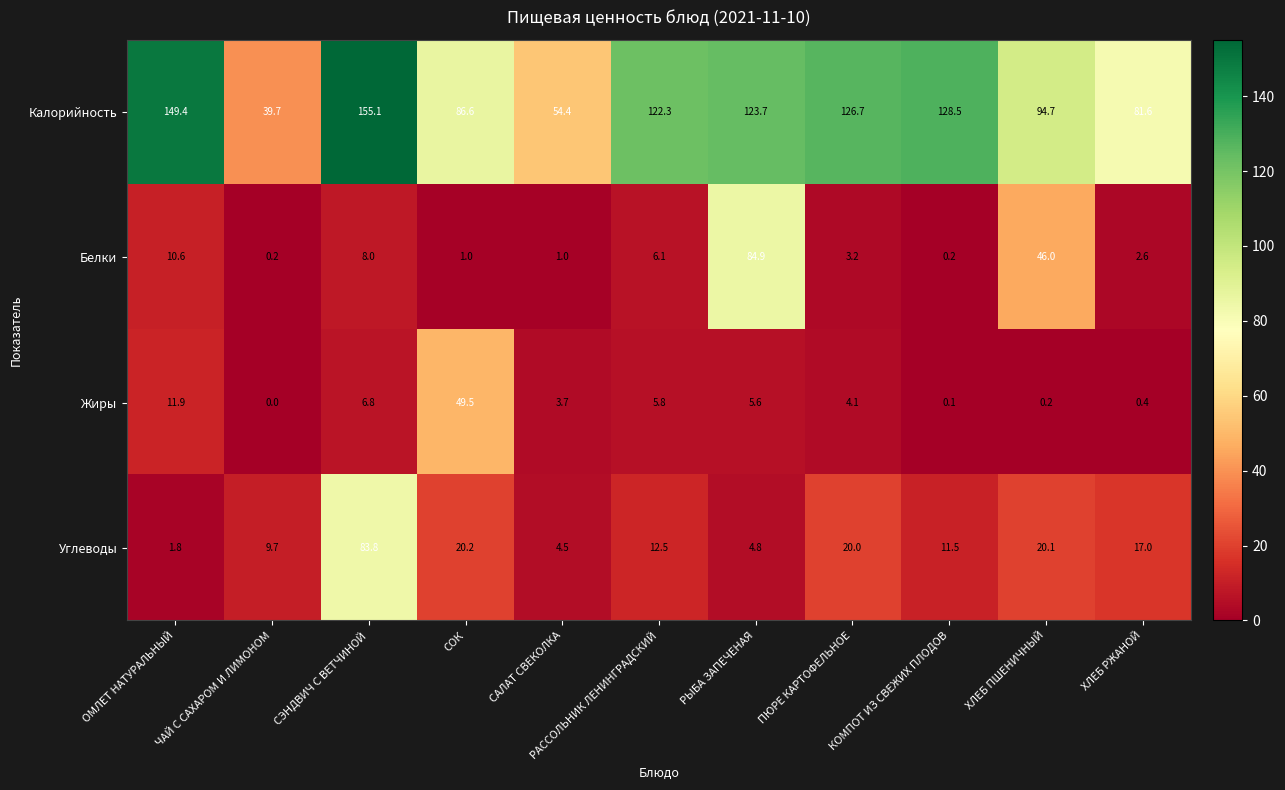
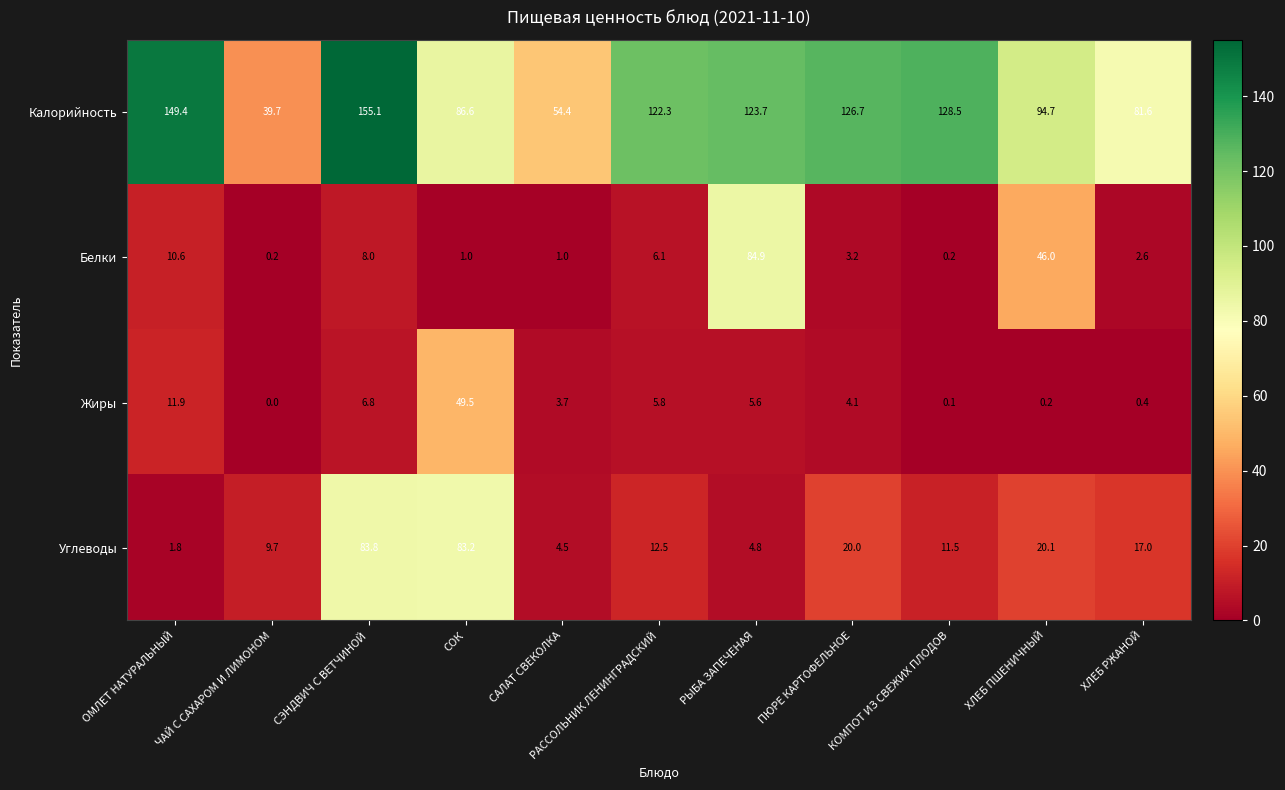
  {
    "Калорийность": {
      "ОМЛЕТ НАТУРАЛЬНЫЙ": 149.4,
      "ЧАЙ С САХАРОМ И ЛИМОНОМ": 39.7,
      "СЭНДВИЧ С ВЕТЧИНОЙ": 155.1,
      "СОК": 86.6,
      "САЛАТ СВЕКОЛКА": 54.4,
      "РАССОЛЬНИК ЛЕНИНГРАДСКИЙ": 122.3,
      "РЫБА ЗАПЕЧЕНАЯ": 123.7,
      "ПЮРЕ КАРТОФЕЛЬНОЕ": 126.7,
      "КОМПОТ ИЗ СВЕЖИХ ПЛОДОВ": 128.5,
      "ХЛЕБ ПШЕНИЧНЫЙ": 94.7,
      "ХЛЕБ РЖАНОЙ": 81.6
    },
    "Белки": {
      "ОМЛЕТ НАТУРАЛЬНЫЙ": 10.6,
      "ЧАЙ С САХАРОМ И ЛИМОНОМ": 0.2,
      "СЭНДВИЧ С ВЕТЧИНОЙ": 8.0,
      "СОК": 1.0,
      "САЛАТ СВЕКОЛКА": 1.0,
      "РАССОЛЬНИК ЛЕНИНГРАДСКИЙ": 6.1,
      "РЫБА ЗАПЕЧЕНАЯ": 84.9,
      "ПЮРЕ КАРТОФЕЛЬНОЕ": 3.2,
      "КОМПОТ ИЗ СВЕЖИХ ПЛОДОВ": 0.2,
      "ХЛЕБ ПШЕНИЧНЫЙ": 46.0,
      "ХЛЕБ РЖАНОЙ": 2.6
    },
    "Жиры": {
      "ОМЛЕТ НАТУРАЛЬНЫЙ": 11.9,
      "ЧАЙ С САХАРОМ И ЛИМОНОМ": 0.0,
      "СЭНДВИЧ С ВЕТЧИНОЙ": 6.8,
      "СОК": 49.5,
      "САЛАТ СВЕКОЛКА": 3.7,
      "РАССОЛЬНИК ЛЕНИНГРАДСКИЙ": 5.8,
      "РЫБА ЗАПЕЧЕНАЯ": 5.6,
      "ПЮРЕ КАРТОФЕЛЬНОЕ": 4.1,
      "КОМПОТ ИЗ СВЕЖИХ ПЛОДОВ": 0.1,
      "ХЛЕБ ПШЕНИЧНЫЙ": 0.2,
      "ХЛЕБ РЖАНОЙ": 0.4
    },
    "Углеводы": {
      "ОМЛЕТ НАТУРАЛЬНЫЙ": 1.8,
      "ЧАЙ С САХАРОМ И ЛИМОНОМ": 9.7,
      "СЭНДВИЧ С ВЕТЧИНОЙ": 83.8,
-     "СОК": 20.2,
+     "СОК": 83.2,
      "САЛАТ СВЕКОЛКА": 4.5,
      "РАССОЛЬНИК ЛЕНИНГРАДСКИЙ": 12.5,
      "РЫБА ЗАПЕЧЕНАЯ": 4.8,
      "ПЮРЕ КАРТОФЕЛЬНОЕ": 20.0,
      "КОМПОТ ИЗ СВЕЖИХ ПЛОДОВ": 11.5,
      "ХЛЕБ ПШЕНИЧНЫЙ": 20.1,
      "ХЛЕБ РЖАНОЙ": 17.0
    }
  }
